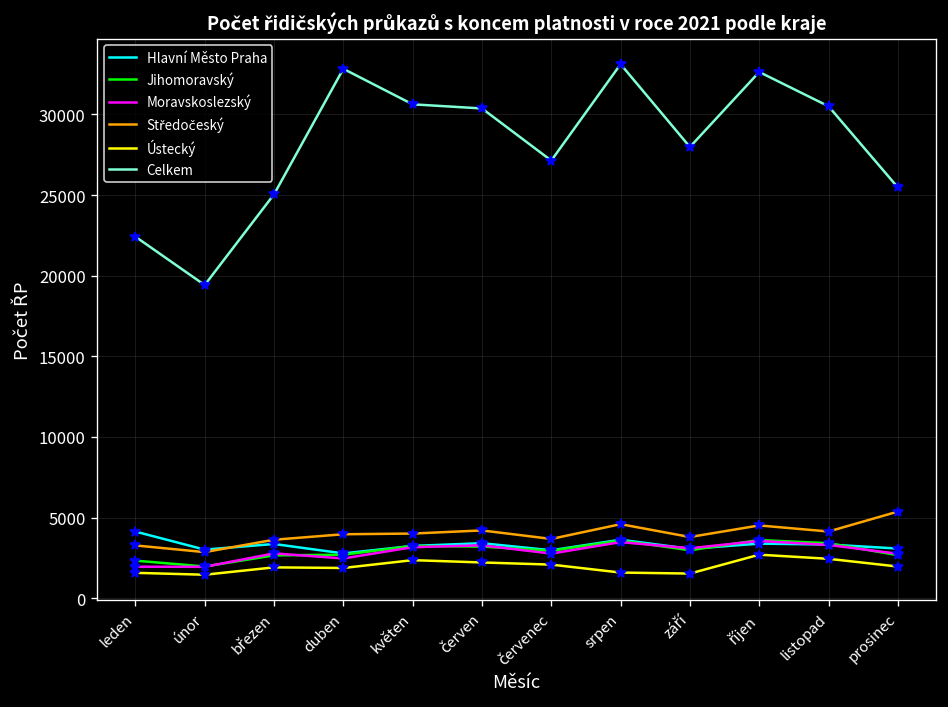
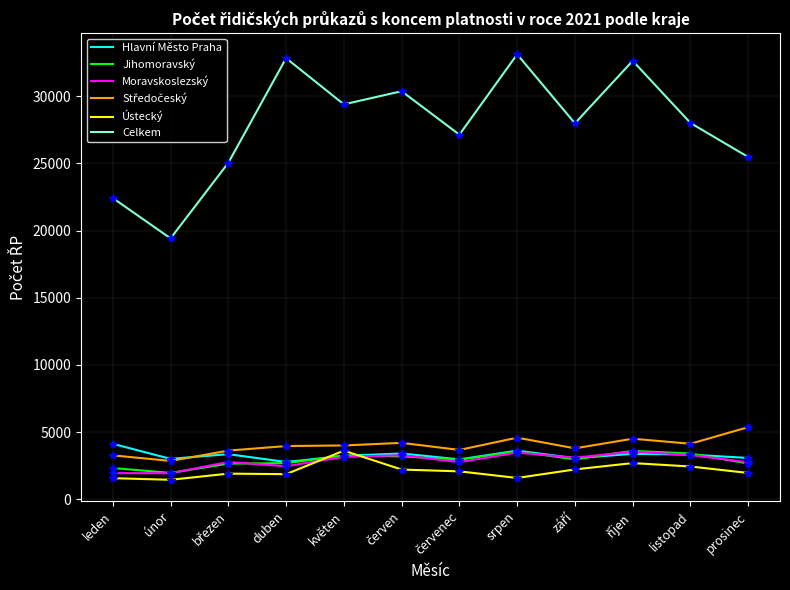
  {
    "Hlavní Město Praha": {
      "leden": 4100,
      "březen": 3400,
      "prosinec": 3100
    },
    "Jihomoravský": {
      "leden": 2300
    },
    "Moravskoslezský": {
      "leden": 2000,
      "duben": 2500
    },
    "Středočeský": {
      "leden": 3300,
      "březen": 3600,
      "duben": 4000,
      "květen": 4000,
      "červen": 4200,
      "červenec": 3700,
      "srpen": 4600,
      "září": 3800,
      "říjen": 4500,
      "listopad": 4100,
      "prosinec": 5400
    },
    "Ústecký": {
      "leden": 1600,
      "únor": 1500,
      "březen": 1900,
      "duben": 1900,
-     "květen": 2400,
+     "květen": 3600,
      "červen": 2200,
      "červenec": 2100,
      "srpen": 1600,
-     "září": 1500,
+     "září": 2200,
      "říjen": 2700,
      "listopad": 2400,
      "prosinec": 2000
    },
    "Celkem": {
      "leden": 22400,
      "únor": 19400,
      "březen": 25000,
      "duben": 32800,
-     "květen": 30600,
+     "květen": 29400,
      "červen": 30400,
      "červenec": 27100,
      "srpen": 33100,
      "září": 28000,
      "říjen": 32600,
-     "listopad": 30500,
+     "listopad": 28000,
      "prosinec": 25500
    }
  }
